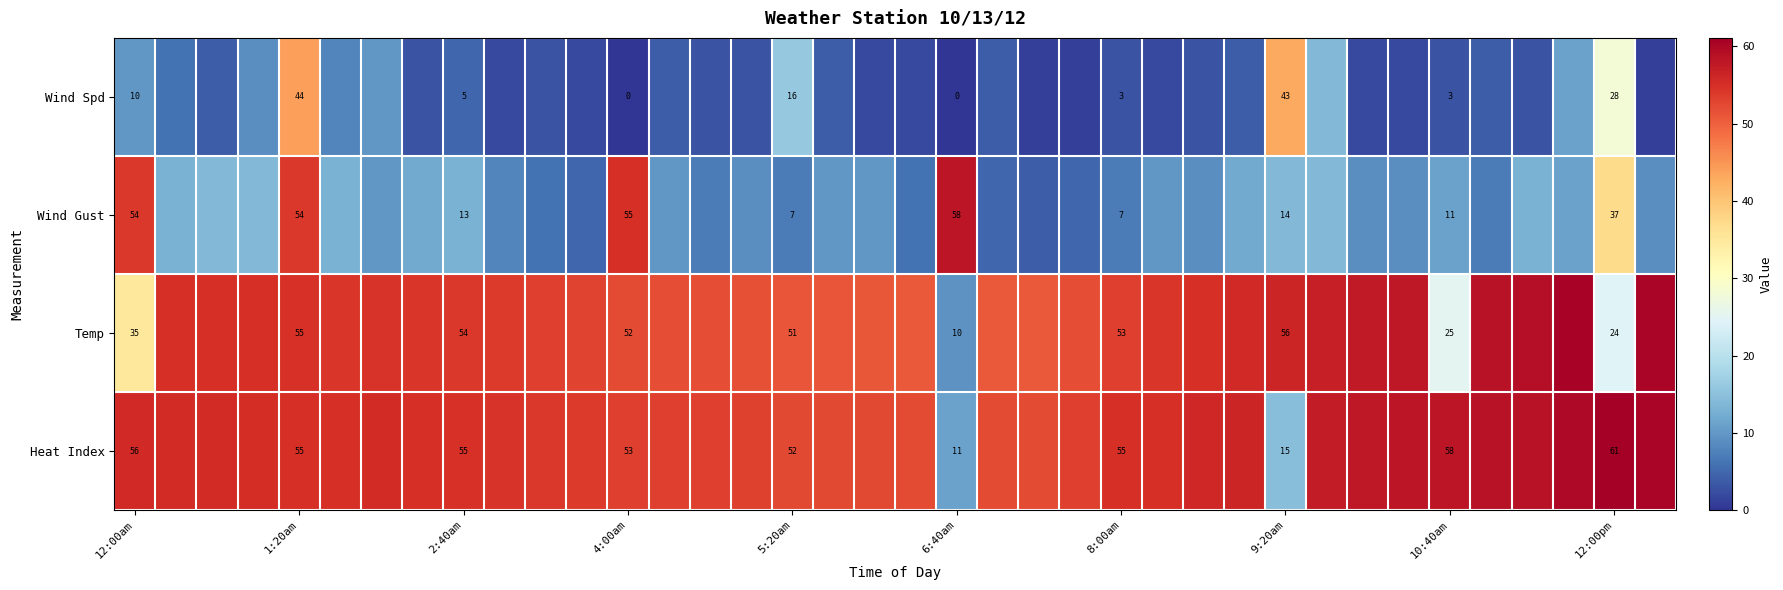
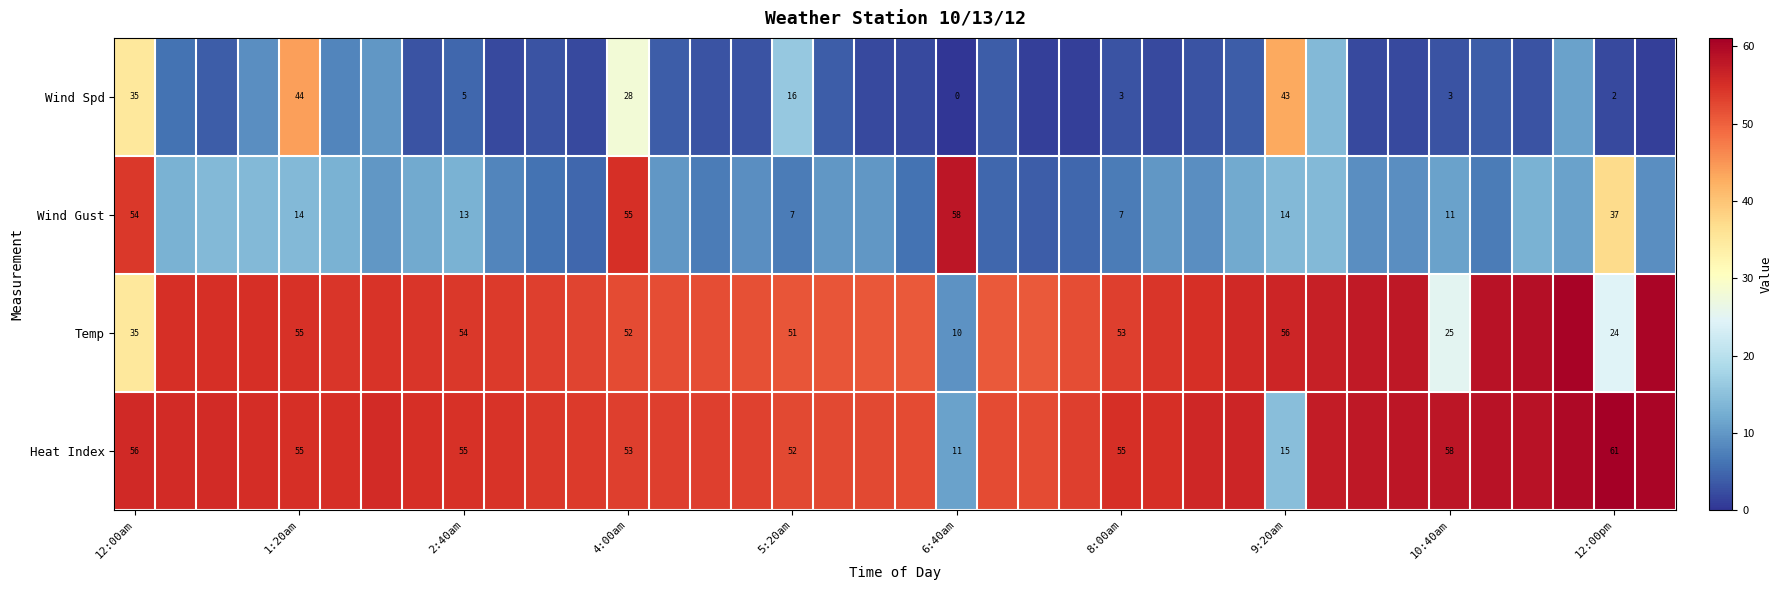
  {
    "Wind Spd": {
-     "12:00am": 10,
+     "12:00am": 35,
      "1:20am": 44,
      "2:40am": 5,
-     "4:00am": 0,
+     "4:00am": 28,
      "5:20am": 16,
      "6:40am": 0,
      "8:00am": 3,
      "9:20am": 43,
      "10:40am": 3,
-     "12:00pm": 28
+     "12:00pm": 2
    },
    "Wind Gust": {
      "12:00am": 54,
-     "1:20am": 54,
+     "1:20am": 14,
      "2:40am": 13,
      "4:00am": 55,
      "5:20am": 7,
      "6:40am": 58,
      "8:00am": 7,
      "9:20am": 14,
      "10:40am": 11,
      "12:00pm": 37
    },
    "Temp": {
      "12:00am": 35,
      "1:20am": 55,
      "2:40am": 54,
      "4:00am": 52,
      "5:20am": 51,
      "6:40am": 10,
      "8:00am": 53,
      "9:20am": 56,
      "10:40am": 25,
      "12:00pm": 24
    },
    "Heat Index": {
      "12:00am": 56,
      "1:20am": 55,
      "2:40am": 55,
      "4:00am": 53,
      "5:20am": 52,
      "6:40am": 11,
      "8:00am": 55,
      "9:20am": 15,
      "10:40am": 58,
      "12:00pm": 61
    }
  }
